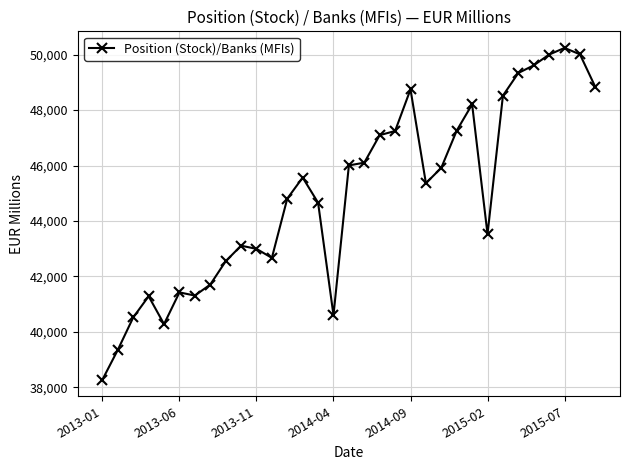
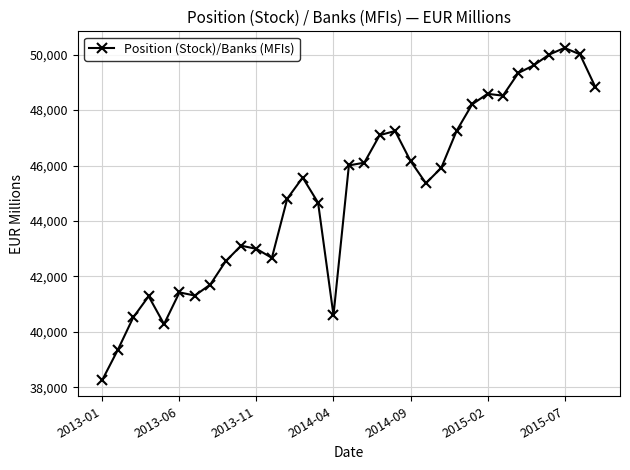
  {
    "2013-01": "38,300",
    "2013-06": "41,400",
    "2013-11": "43,000",
    "2014-04": "40,600",
-   "2014-09": "48,700",
-   "2015-02": "43,500",
+   "2014-09": "46,200",
+   "2015-02": "48,600",
    "2015-07": "50,200"
  }
